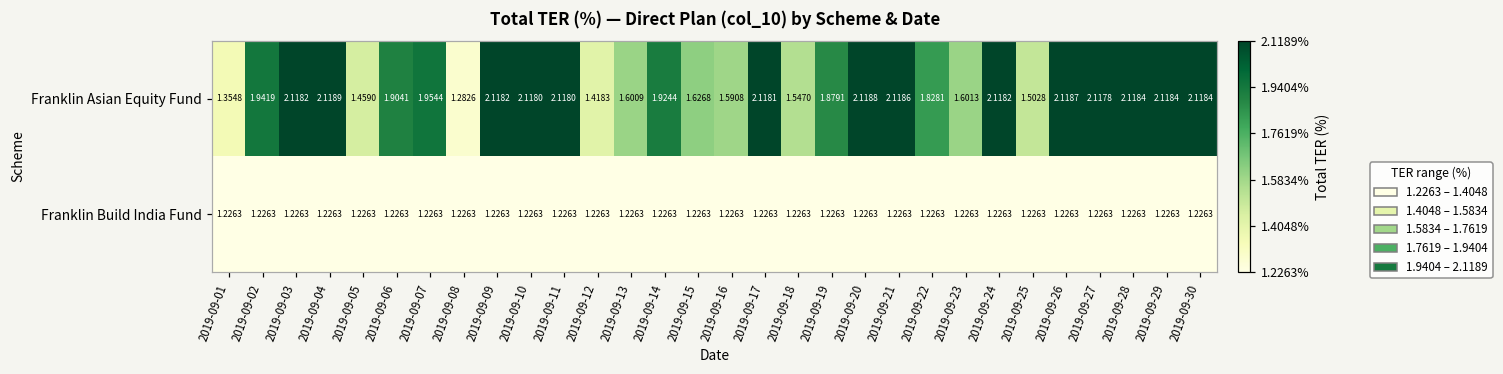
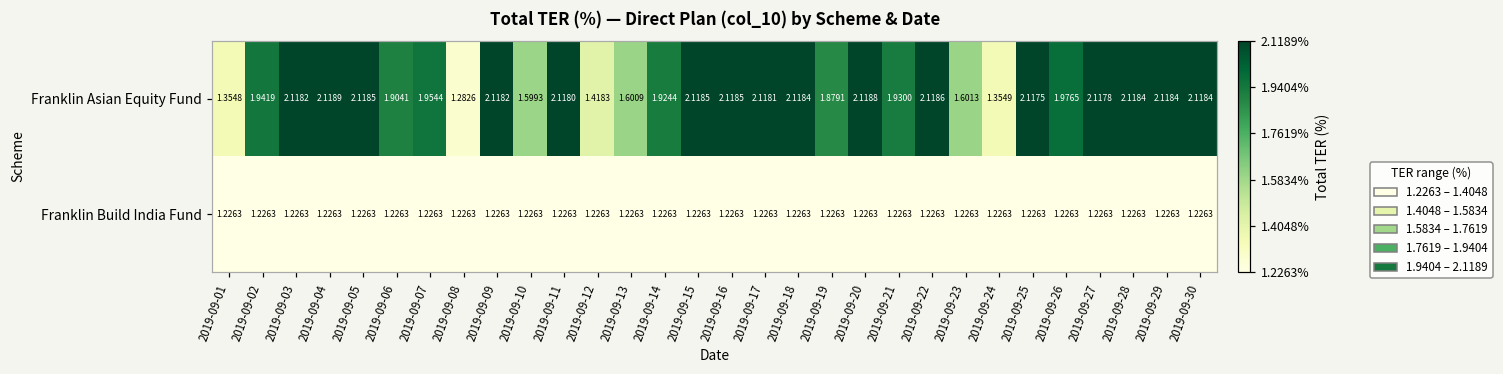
  {
    "Franklin Asian Equity Fund": {
      "2019-09-01": 1.3548,
      "2019-09-02": 1.9419,
      "2019-09-03": 2.1182,
      "2019-09-04": 2.1189,
-     "2019-09-05": 1.4590,
+     "2019-09-05": 2.1185,
      "2019-09-06": 1.9041,
      "2019-09-07": 1.9544,
      "2019-09-08": 1.2826,
      "2019-09-09": 2.1182,
-     "2019-09-10": 2.1180,
+     "2019-09-10": 1.5993,
      "2019-09-11": 2.1180,
      "2019-09-12": 1.4183,
      "2019-09-13": 1.6009,
      "2019-09-14": 1.9244,
-     "2019-09-15": 1.6268,
-     "2019-09-16": 1.5908,
+     "2019-09-15": 2.1185,
+     "2019-09-16": 2.1185,
      "2019-09-17": 2.1181,
-     "2019-09-18": 1.5470,
+     "2019-09-18": 2.1184,
      "2019-09-19": 1.8791,
      "2019-09-20": 2.1188,
-     "2019-09-21": 2.1186,
-     "2019-09-22": 1.8281,
+     "2019-09-21": 1.9300,
+     "2019-09-22": 2.1186,
      "2019-09-23": 1.6013,
-     "2019-09-24": 2.1182,
-     "2019-09-25": 1.5028,
-     "2019-09-26": 2.1187,
+     "2019-09-24": 1.3549,
+     "2019-09-25": 2.1175,
+     "2019-09-26": 1.9765,
      "2019-09-27": 2.1178,
      "2019-09-28": 2.1184,
      "2019-09-29": 2.1184,
      "2019-09-30": 2.1184
    },
    "Franklin Build India Fund": {
      "2019-09-01": 1.2263,
      "2019-09-02": 1.2263,
      "2019-09-03": 1.2263,
      "2019-09-04": 1.2263,
      "2019-09-05": 1.2263,
      "2019-09-06": 1.2263,
      "2019-09-07": 1.2263,
      "2019-09-08": 1.2263,
      "2019-09-09": 1.2263,
      "2019-09-10": 1.2263,
      "2019-09-11": 1.2263,
      "2019-09-12": 1.2263,
      "2019-09-13": 1.2263,
      "2019-09-14": 1.2263,
      "2019-09-15": 1.2263,
      "2019-09-16": 1.2263,
      "2019-09-17": 1.2263,
      "2019-09-18": 1.2263,
      "2019-09-19": 1.2263,
      "2019-09-20": 1.2263,
      "2019-09-21": 1.2263,
      "2019-09-22": 1.2263,
      "2019-09-23": 1.2263,
      "2019-09-24": 1.2263,
      "2019-09-25": 1.2263,
      "2019-09-26": 1.2263,
      "2019-09-27": 1.2263,
      "2019-09-28": 1.2263,
      "2019-09-29": 1.2263,
      "2019-09-30": 1.2263
    }
  }
